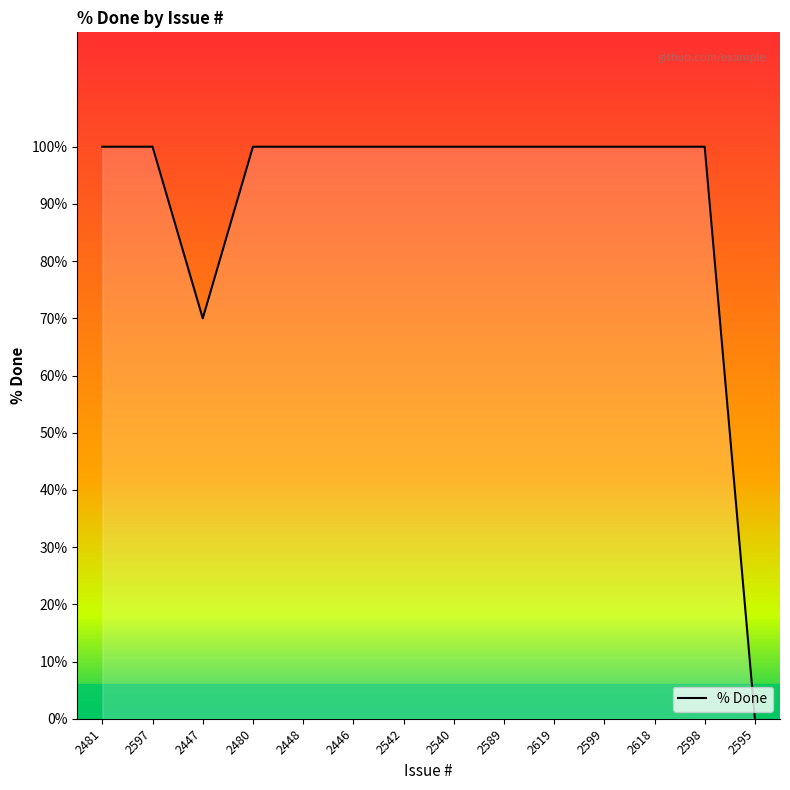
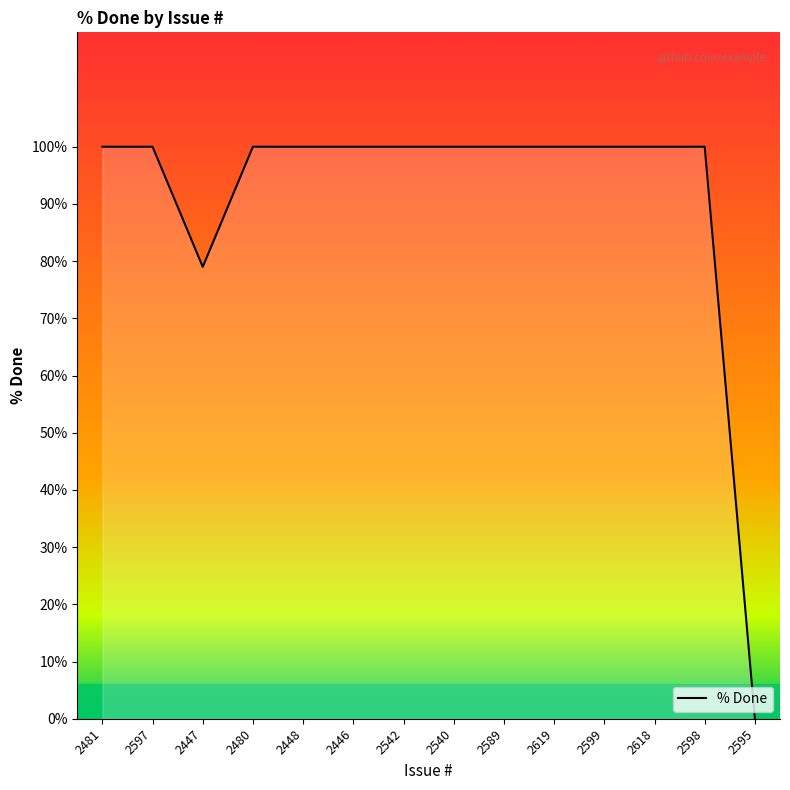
  {
    "2481": "100%",
    "2597": "100%",
-   "2447": "70%",
+   "2447": "79%",
    "2480": "100%",
    "2448": "100%",
    "2446": "100%",
    "2542": "100%",
    "2540": "100%",
    "2589": "100%",
    "2619": "100%",
    "2599": "100%",
    "2618": "100%",
    "2598": "100%"
  }
